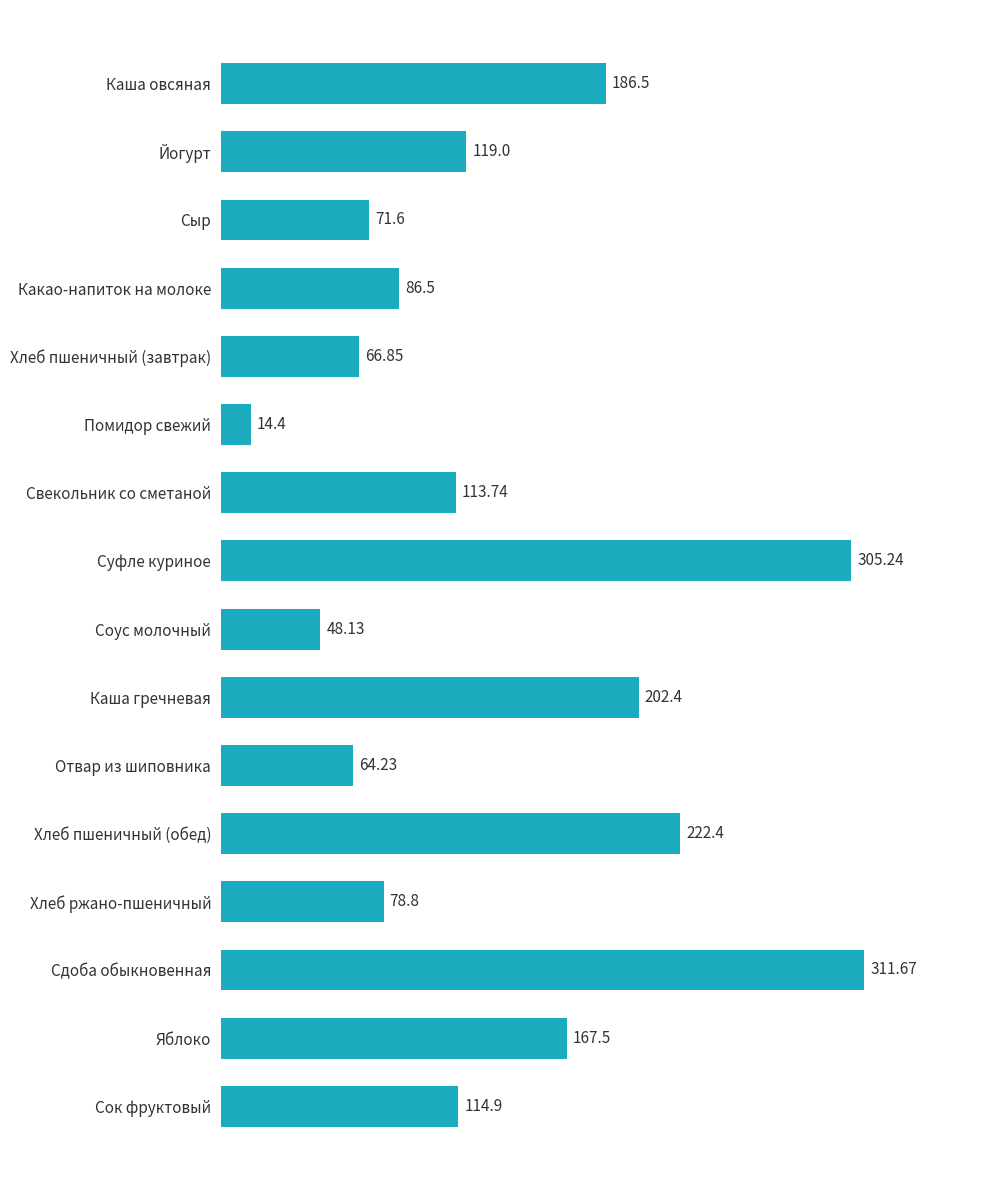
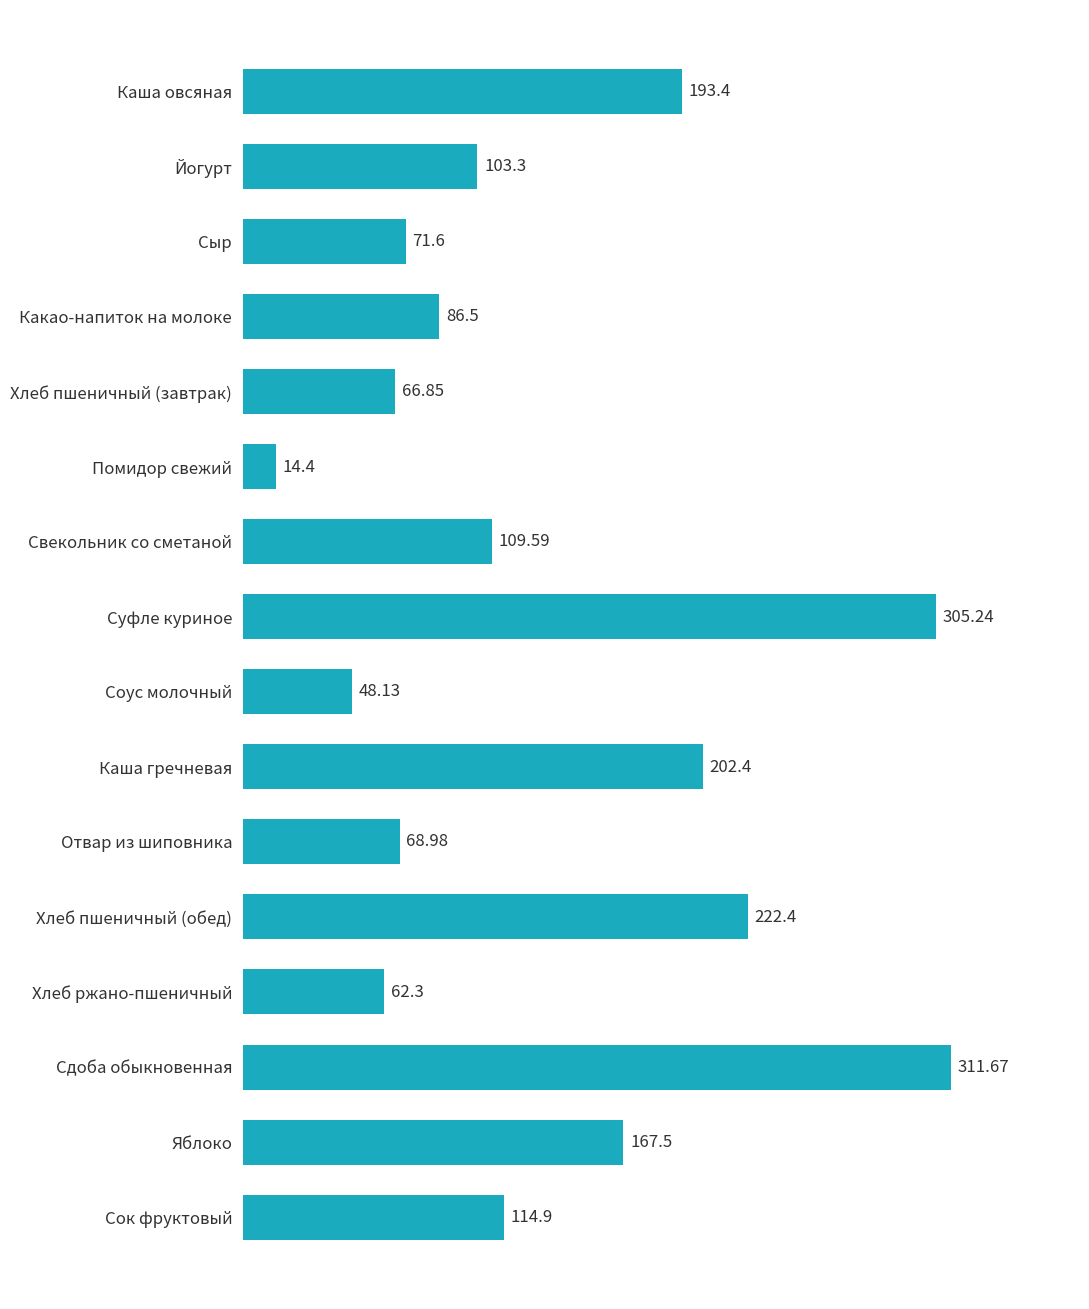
  {
-   "Каша овсяная": 186.5,
-   "Йогурт": 119.0,
+   "Каша овсяная": 193.4,
+   "Йогурт": 103.3,
    "Сыр": 71.6,
    "Какао-напиток на молоке": 86.5,
    "Хлеб пшеничный (завтрак)": 66.85,
    "Помидор свежий": 14.4,
-   "Свекольник со сметаной": 113.74,
+   "Свекольник со сметаной": 109.59,
    "Суфле куриное": 305.24,
    "Соус молочный": 48.13,
    "Каша гречневая": 202.4,
-   "Отвар из шиповника": 64.23,
+   "Отвар из шиповника": 68.98,
    "Хлеб пшеничный (обед)": 222.4,
-   "Хлеб ржано-пшеничный": 78.8,
+   "Хлеб ржано-пшеничный": 62.3,
    "Сдоба обыкновенная": 311.67,
    "Яблоко": 167.5,
    "Сок фруктовый": 114.9
  }
